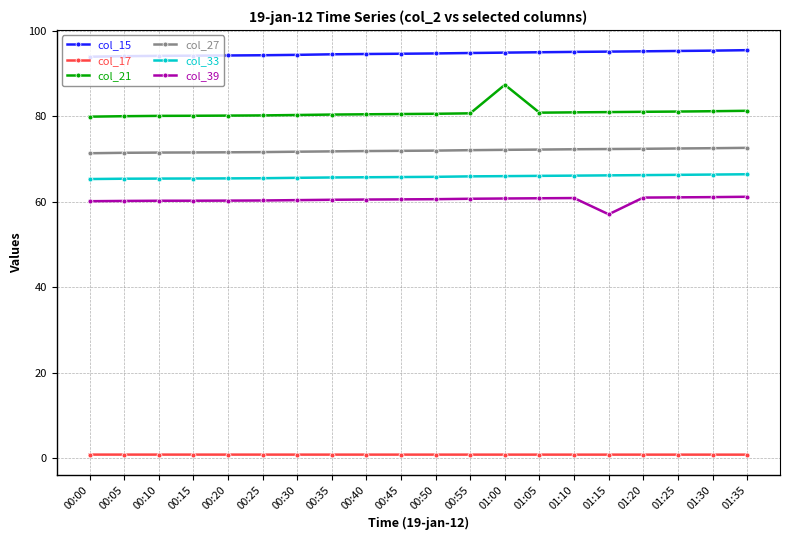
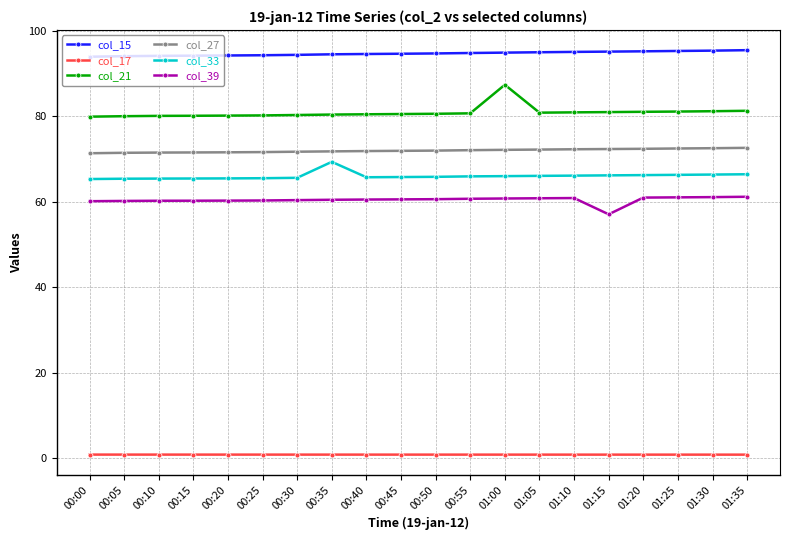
  {
    "col_15": {
      "00:20": 94,
      "00:25": 94,
      "00:30": 94,
      "00:35": 95,
      "00:40": 95,
      "00:45": 95,
      "00:50": 95,
      "00:55": 95,
      "01:00": 95,
      "01:05": 95,
      "01:10": 95,
      "01:15": 95,
      "01:20": 95,
      "01:25": 95,
      "01:30": 95,
      "01:35": 95
    },
    "col_17": {
      "00:00": 1,
      "00:05": 1,
      "00:10": 1,
      "00:15": 1,
      "00:20": 1,
      "00:25": 1,
      "00:30": 1,
      "00:35": 1,
      "00:40": 1,
      "00:45": 1,
      "00:50": 1,
      "00:55": 1,
      "01:00": 1,
      "01:05": 1,
      "01:10": 1,
      "01:15": 1,
      "01:20": 1,
      "01:25": 1,
      "01:30": 1,
      "01:35": 1
    },
    "col_21": {
      "00:00": 80,
      "00:05": 80,
      "00:10": 80,
      "00:15": 80,
      "00:20": 80,
      "00:25": 80,
      "00:30": 80,
      "00:35": 80,
      "00:40": 80,
      "00:45": 81,
      "00:50": 81,
      "00:55": 81,
      "01:00": 87,
      "01:05": 81,
      "01:10": 81,
      "01:15": 81,
      "01:20": 81,
      "01:25": 81,
      "01:30": 81,
      "01:35": 81
    },
    "col_27": {
      "00:00": 71,
      "00:05": 71,
      "00:10": 72,
      "00:15": 72,
      "00:20": 72,
      "00:25": 72,
      "00:30": 72,
      "00:35": 72,
      "00:40": 72,
      "00:45": 72,
      "00:50": 72,
      "00:55": 72,
      "01:00": 72,
      "01:05": 72,
      "01:10": 72,
      "01:15": 72,
      "01:20": 72,
      "01:25": 72,
      "01:30": 73,
      "01:35": 73
    },
    "col_33": {
      "00:00": 65,
      "00:05": 65,
      "00:10": 65,
      "00:15": 65,
      "00:20": 65,
      "00:25": 66,
      "00:30": 66,
-     "00:35": 66,
+     "00:35": 69,
      "00:40": 66,
      "00:45": 66,
      "00:50": 66,
      "00:55": 66,
      "01:00": 66,
      "01:05": 66,
      "01:10": 66,
      "01:15": 66,
      "01:20": 66,
      "01:25": 66,
      "01:30": 66,
      "01:35": 66
    },
    "col_39": {
      "00:00": 60,
      "00:05": 60,
      "00:10": 60,
      "00:15": 60,
      "00:20": 60,
      "00:25": 60,
      "00:30": 60,
      "00:35": 60,
      "00:40": 61,
      "00:45": 61,
      "00:50": 61,
      "00:55": 61,
      "01:00": 61,
      "01:05": 61,
      "01:10": 61,
      "01:15": 57,
      "01:20": 61,
      "01:25": 61,
      "01:30": 61,
      "01:35": 61
    }
  }
